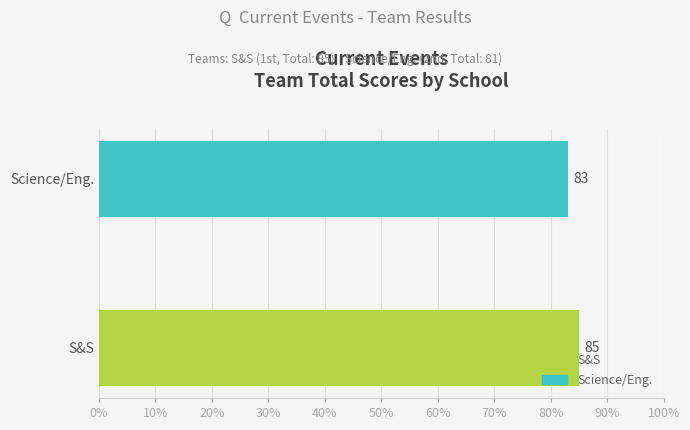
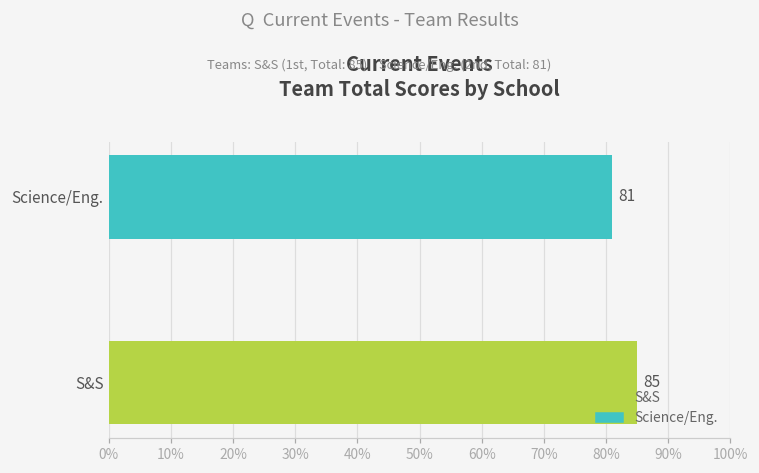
  {
-   "Science/Eng.": 83,
+   "Science/Eng.": 81,
    "S&S": 85
  }
